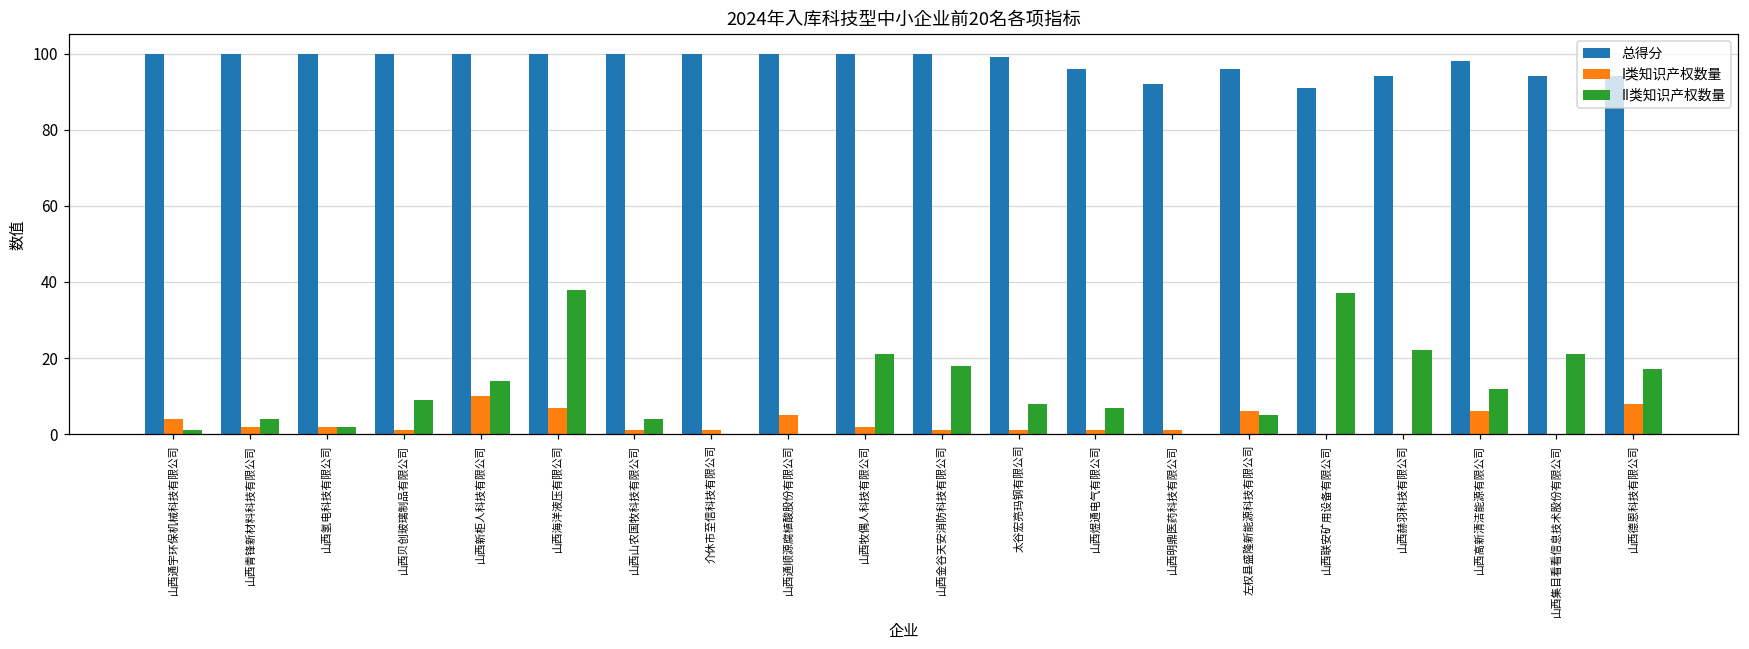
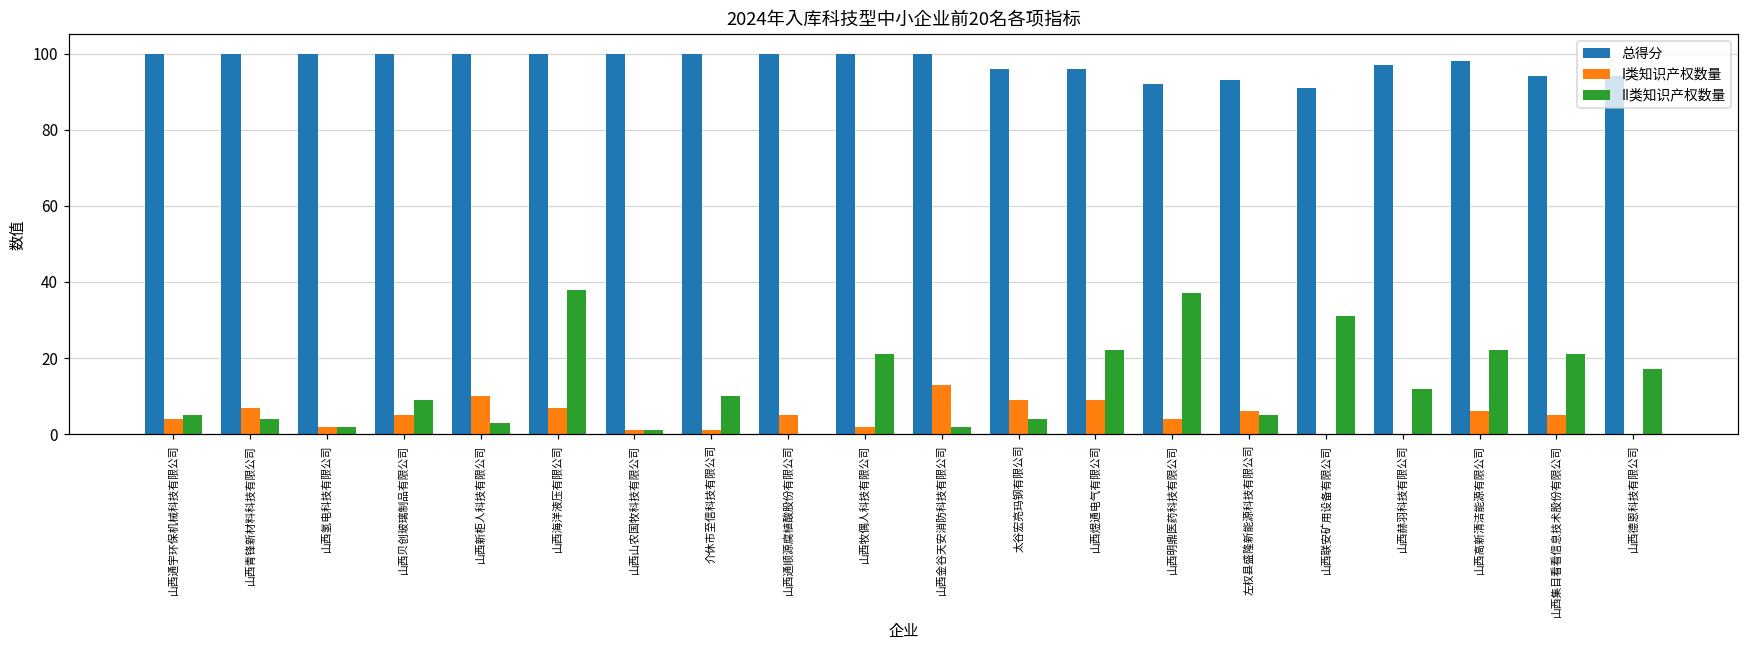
  {
    "总得分": {
      "山西通宇环保机械科技有限公司": 100,
      "山西青锋新材料科技有限公司": 100,
      "山西氢电科技有限公司": 100,
      "山西贝创玻璃制品有限公司": 100,
      "山西新柜人科技有限公司": 100,
      "山西海洋液压有限公司": 100,
      "山西山农国牧科技有限公司": 100,
      "介休市至信科技有限公司": 100,
      "山西通顺源腐植酸股份有限公司": 100,
      "山西牧偶人科技有限公司": 100,
      "山西金谷天安消防科技有限公司": 100,
-     "太谷宏亮玛钢有限公司": 99,
+     "太谷宏亮玛钢有限公司": 96,
      "山西煜通电气有限公司": 96,
      "山西明鼎医药科技有限公司": 92,
-     "左权县盛隆新能源科技有限公司": 96,
+     "左权县盛隆新能源科技有限公司": 93,
      "山西联安矿用设备有限公司": 91,
-     "山西赫羽科技有限公司": 94,
+     "山西赫羽科技有限公司": 97,
      "山西高新清洁能源有限公司": 98,
      "山西集目看看信息技术股份有限公司": 94
    },
    "I类知识产权数量": {
      "山西通宇环保机械科技有限公司": 4,
-     "山西青锋新材料科技有限公司": 2,
+     "山西青锋新材料科技有限公司": 7,
      "山西氢电科技有限公司": 2,
-     "山西贝创玻璃制品有限公司": 1,
+     "山西贝创玻璃制品有限公司": 5,
      "山西新柜人科技有限公司": 10,
      "山西海洋液压有限公司": 7,
      "山西山农国牧科技有限公司": 1,
      "介休市至信科技有限公司": 1,
      "山西通顺源腐植酸股份有限公司": 5,
      "山西牧偶人科技有限公司": 2,
-     "山西金谷天安消防科技有限公司": 1,
-     "太谷宏亮玛钢有限公司": 1,
-     "山西煜通电气有限公司": 1,
-     "山西明鼎医药科技有限公司": 1,
+     "山西金谷天安消防科技有限公司": 13,
+     "太谷宏亮玛钢有限公司": 9,
+     "山西煜通电气有限公司": 9,
+     "山西明鼎医药科技有限公司": 4,
      "左权县盛隆新能源科技有限公司": 6,
      "山西联安矿用设备有限公司": 0,
      "山西赫羽科技有限公司": 0,
      "山西高新清洁能源有限公司": 6,
-     "山西集目看看信息技术股份有限公司": 0,
-     "山西德恩科技有限公司": 8
+     "山西集目看看信息技术股份有限公司": 5,
+     "山西德恩科技有限公司": 0
    },
    "II类知识产权数量": {
-     "山西通宇环保机械科技有限公司": 1,
+     "山西通宇环保机械科技有限公司": 5,
      "山西青锋新材料科技有限公司": 4,
      "山西氢电科技有限公司": 2,
      "山西贝创玻璃制品有限公司": 9,
-     "山西新柜人科技有限公司": 14,
+     "山西新柜人科技有限公司": 3,
      "山西海洋液压有限公司": 38,
-     "山西山农国牧科技有限公司": 4,
-     "介休市至信科技有限公司": 0,
+     "山西山农国牧科技有限公司": 1,
+     "介休市至信科技有限公司": 10,
      "山西通顺源腐植酸股份有限公司": 0,
      "山西牧偶人科技有限公司": 21,
-     "山西金谷天安消防科技有限公司": 18,
-     "太谷宏亮玛钢有限公司": 8,
-     "山西煜通电气有限公司": 7,
-     "山西明鼎医药科技有限公司": 0,
+     "山西金谷天安消防科技有限公司": 2,
+     "太谷宏亮玛钢有限公司": 4,
+     "山西煜通电气有限公司": 22,
+     "山西明鼎医药科技有限公司": 37,
      "左权县盛隆新能源科技有限公司": 5,
-     "山西联安矿用设备有限公司": 37,
-     "山西赫羽科技有限公司": 22,
-     "山西高新清洁能源有限公司": 12,
+     "山西联安矿用设备有限公司": 31,
+     "山西赫羽科技有限公司": 12,
+     "山西高新清洁能源有限公司": 22,
      "山西集目看看信息技术股份有限公司": 21,
      "山西德恩科技有限公司": 17
    }
  }
